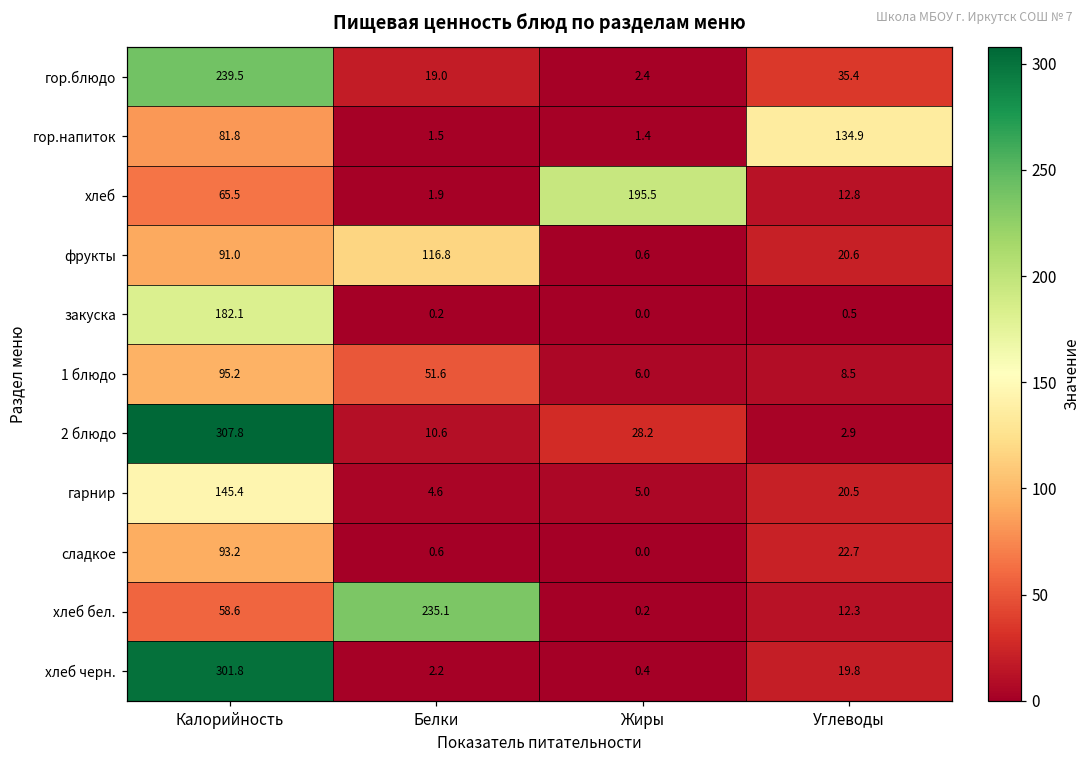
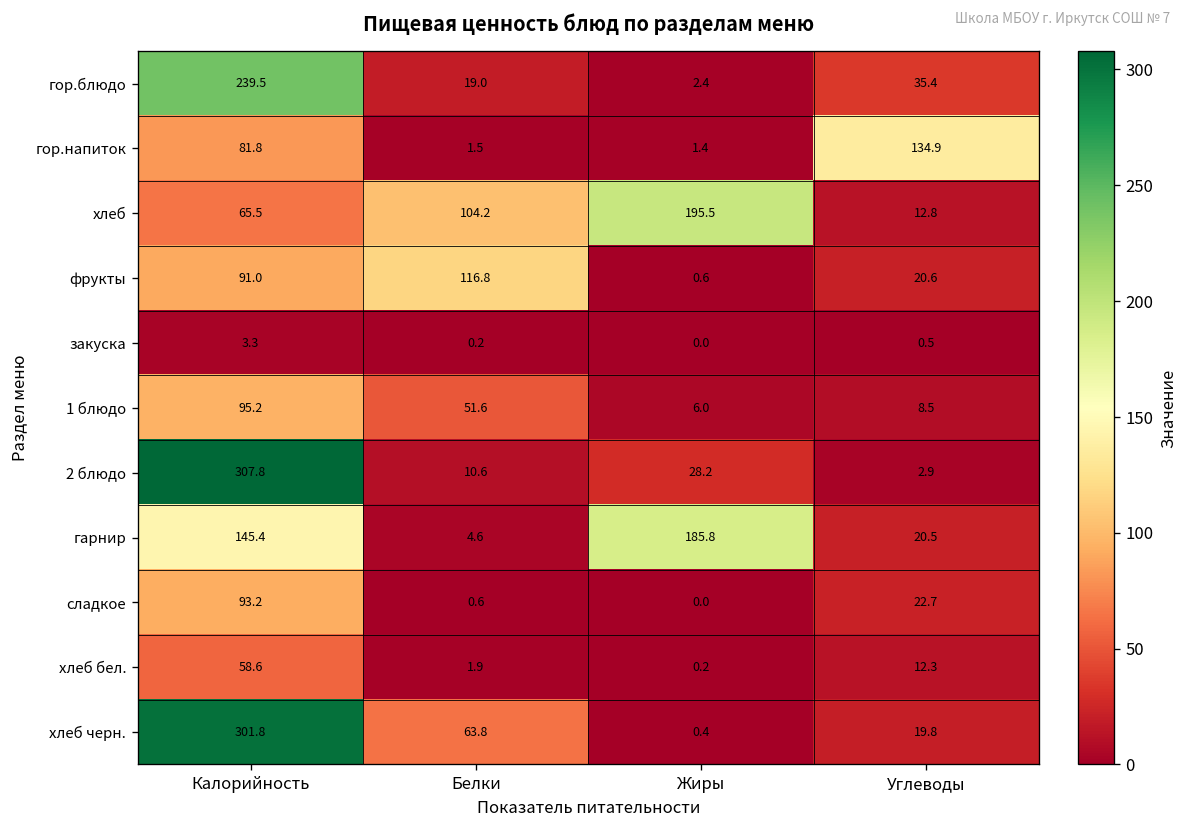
  {
    "гор.блюдо": {
      "Калорийность": 239.5,
      "Белки": 19.0,
      "Жиры": 2.4,
      "Углеводы": 35.4
    },
    "гор.напиток": {
      "Калорийность": 81.8,
      "Белки": 1.5,
      "Жиры": 1.4,
      "Углеводы": 134.9
    },
    "хлеб": {
      "Калорийность": 65.5,
-     "Белки": 1.9,
+     "Белки": 104.2,
      "Жиры": 195.5,
      "Углеводы": 12.8
    },
    "фрукты": {
      "Калорийность": 91.0,
      "Белки": 116.8,
      "Жиры": 0.6,
      "Углеводы": 20.6
    },
    "закуска": {
-     "Калорийность": 182.1,
+     "Калорийность": 3.3,
      "Белки": 0.2,
      "Жиры": 0.0,
      "Углеводы": 0.5
    },
    "1 блюдо": {
      "Калорийность": 95.2,
      "Белки": 51.6,
      "Жиры": 6.0,
      "Углеводы": 8.5
    },
    "2 блюдо": {
      "Калорийность": 307.8,
      "Белки": 10.6,
      "Жиры": 28.2,
      "Углеводы": 2.9
    },
    "гарнир": {
      "Калорийность": 145.4,
      "Белки": 4.6,
-     "Жиры": 5.0,
+     "Жиры": 185.8,
      "Углеводы": 20.5
    },
    "сладкое": {
      "Калорийность": 93.2,
      "Белки": 0.6,
      "Жиры": 0.0,
      "Углеводы": 22.7
    },
    "хлеб бел.": {
      "Калорийность": 58.6,
-     "Белки": 235.1,
+     "Белки": 1.9,
      "Жиры": 0.2,
      "Углеводы": 12.3
    },
    "хлеб черн.": {
      "Калорийность": 301.8,
-     "Белки": 2.2,
+     "Белки": 63.8,
      "Жиры": 0.4,
      "Углеводы": 19.8
    }
  }
